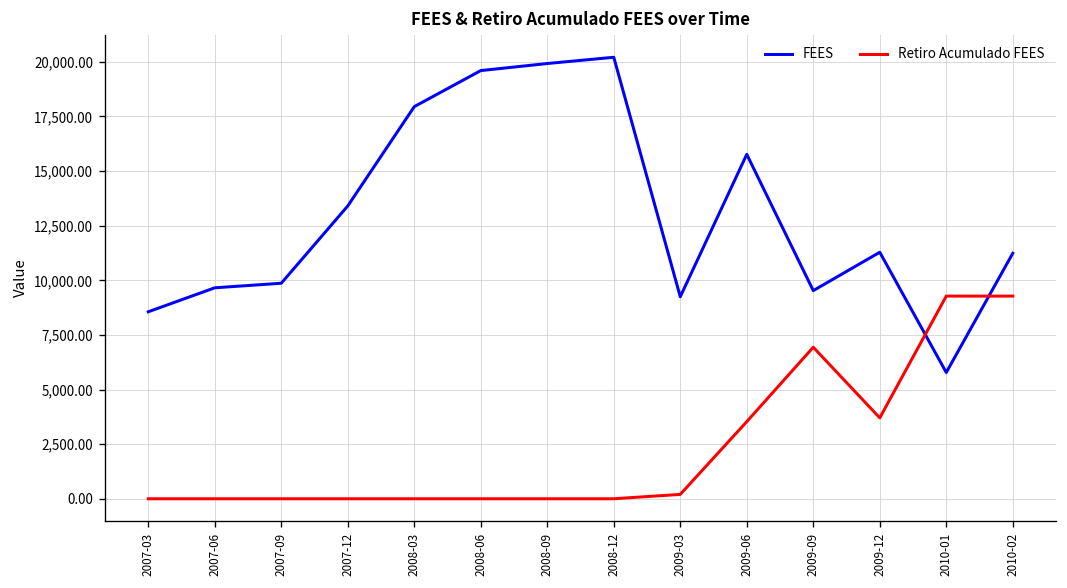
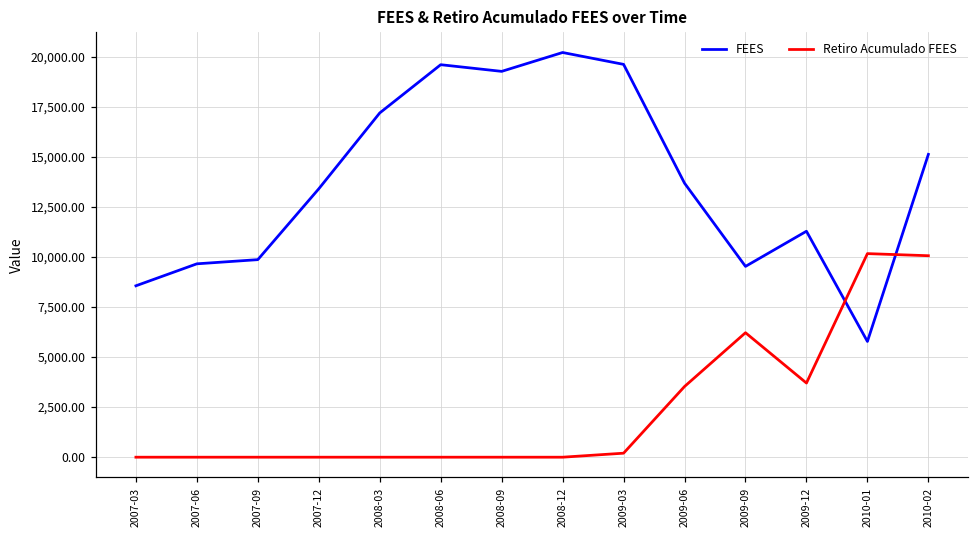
  {
    "FEES": {
      "2007-03": "8,600",
      "2007-06": "9,700",
      "2007-09": "9,900",
      "2007-12": "13,400",
-     "2008-03": "18,000",
+     "2008-03": "17,200",
      "2008-06": "19,600",
-     "2008-09": "19,900",
+     "2008-09": "19,300",
      "2008-12": "20,200",
-     "2009-03": "9,200",
-     "2009-06": "15,800",
+     "2009-03": "19,600",
+     "2009-06": "13,700",
      "2009-09": "9,500",
      "2009-12": "11,300",
      "2010-01": "5,800",
-     "2010-02": "11,200"
+     "2010-02": "15,100"
    },
    "Retiro Acumulado FEES": {
      "2007-03": "0",
      "2007-06": "0",
      "2007-09": "0",
      "2007-12": "0",
      "2008-03": "0",
      "2008-06": "0",
      "2008-09": "0",
      "2008-12": "0",
      "2009-03": "200",
      "2009-06": "3,500",
-     "2009-09": "6,900",
+     "2009-09": "6,200",
      "2009-12": "3,700",
-     "2010-01": "9,300",
-     "2010-02": "9,300"
+     "2010-01": "10,200",
+     "2010-02": "10,100"
    }
  }
